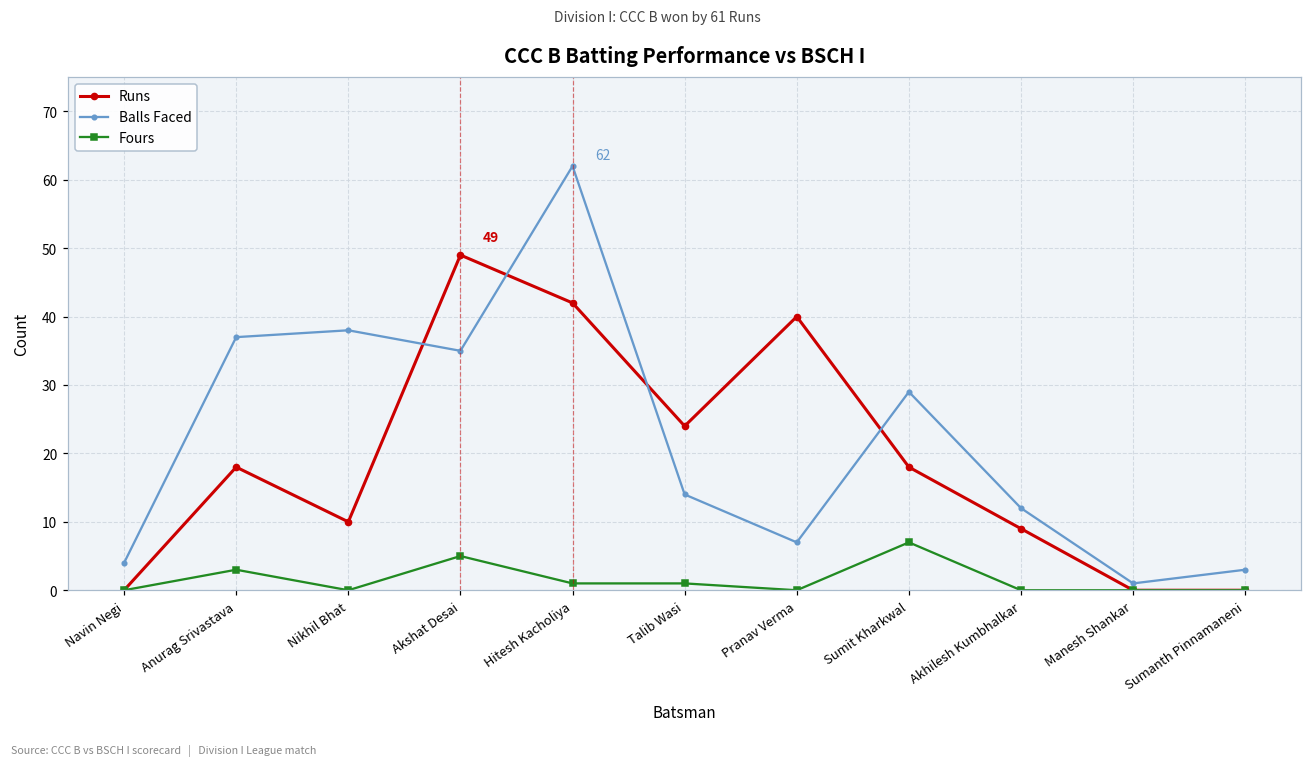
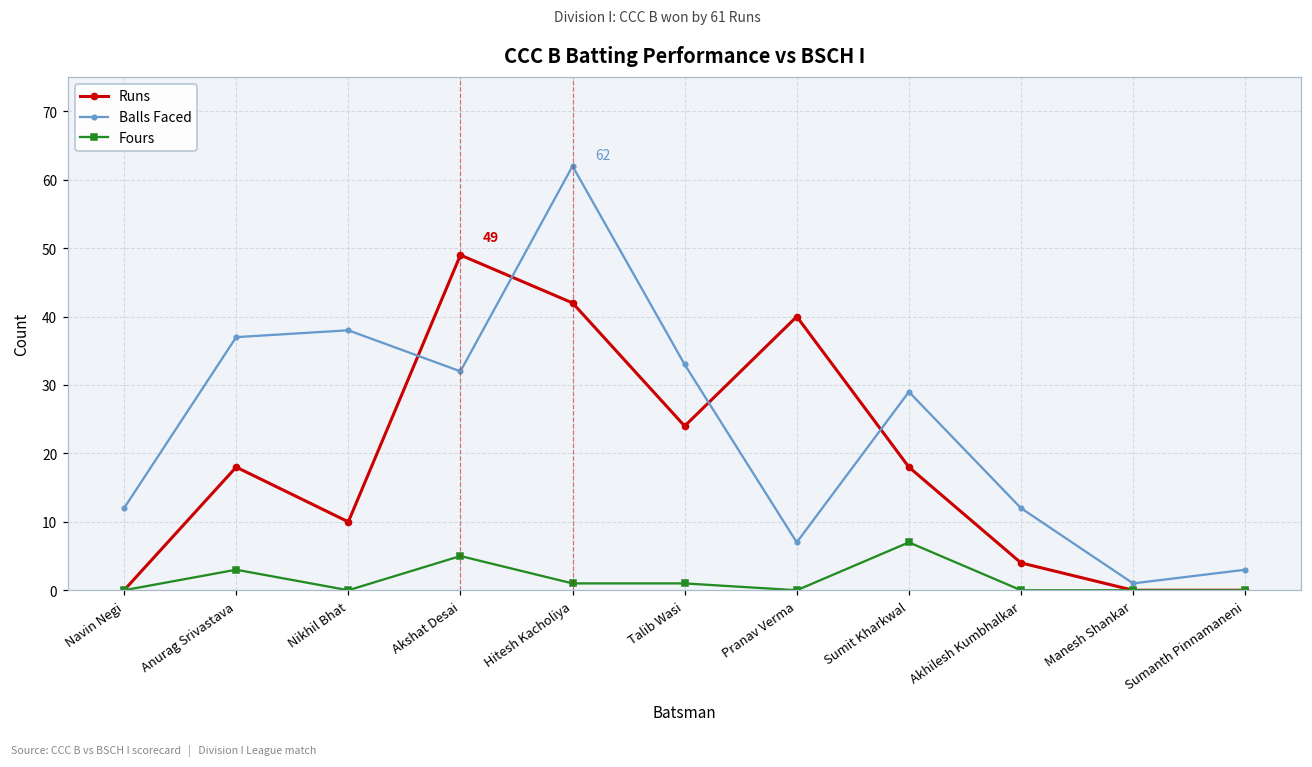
  {
    "Runs": {
      "Anurag Srivastava": 18,
      "Nikhil Bhat": 10,
      "Hitesh Kacholiya": 42,
      "Talib Wasi": 24,
      "Pranav Verma": 40,
      "Sumit Kharkwal": 18,
-     "Akhilesh Kumbhalkar": 9
+     "Akhilesh Kumbhalkar": 4
    },
    "Balls Faced": {
-     "Navin Negi": 4,
+     "Navin Negi": 12,
      "Anurag Srivastava": 37,
      "Nikhil Bhat": 38,
-     "Akshat Desai": 35,
-     "Talib Wasi": 14,
+     "Akshat Desai": 32,
+     "Talib Wasi": 33,
      "Pranav Verma": 7,
      "Sumit Kharkwal": 29,
      "Akhilesh Kumbhalkar": 12,
      "Manesh Shankar": 1,
      "Sumanth Pinnamaneni": 3
    },
    "Fours": {
      "Anurag Srivastava": 3,
      "Nikhil Bhat": 0,
      "Akshat Desai": 5,
      "Hitesh Kacholiya": 1,
      "Talib Wasi": 1,
      "Pranav Verma": 0,
      "Sumit Kharkwal": 7,
      "Akhilesh Kumbhalkar": 0
    }
  }
